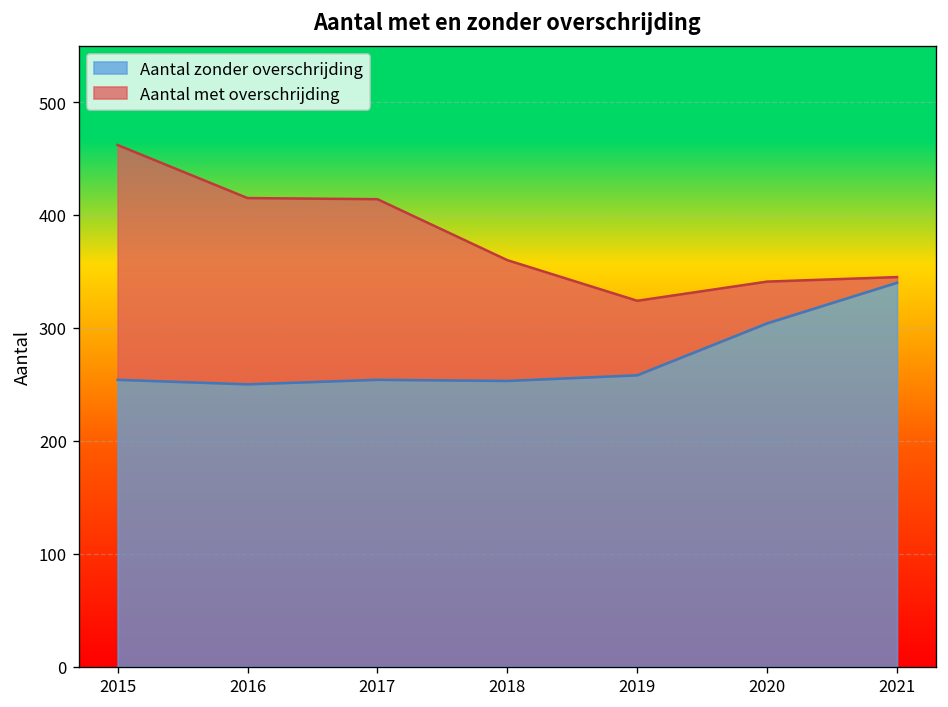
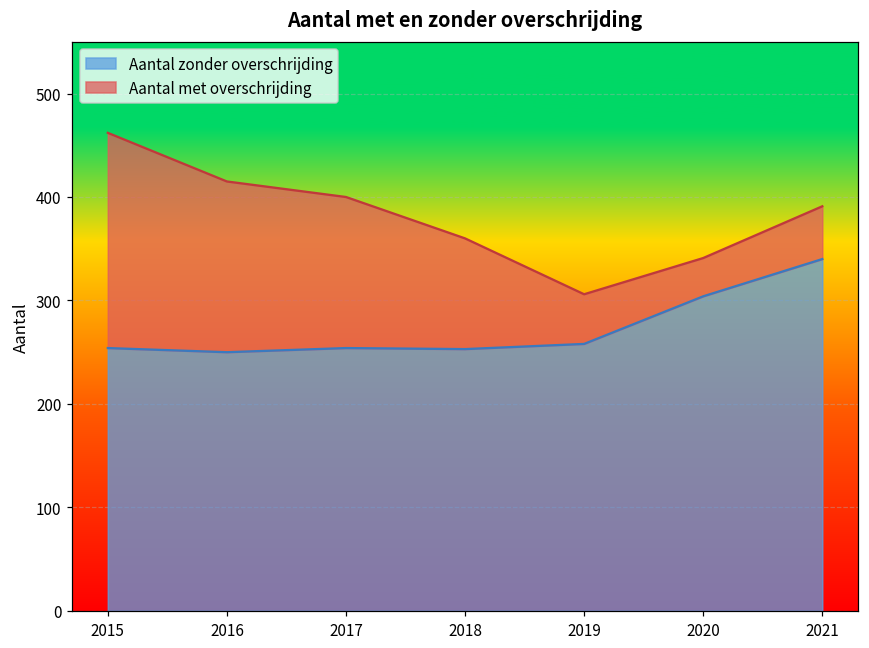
  {
    "Aantal zonder overschrijding": {
      "2015": 250,
      "2016": 250,
      "2017": 250,
      "2018": 250,
      "2019": 260,
      "2020": 300,
      "2021": 340
    },
    "Aantal met overschrijding": {
      "2015": 210,
      "2016": 170,
-     "2017": 160,
+     "2017": 150,
      "2018": 110,
-     "2019": 70,
+     "2019": 50,
      "2020": 40,
-     "2021": 10
+     "2021": 50
    }
  }
